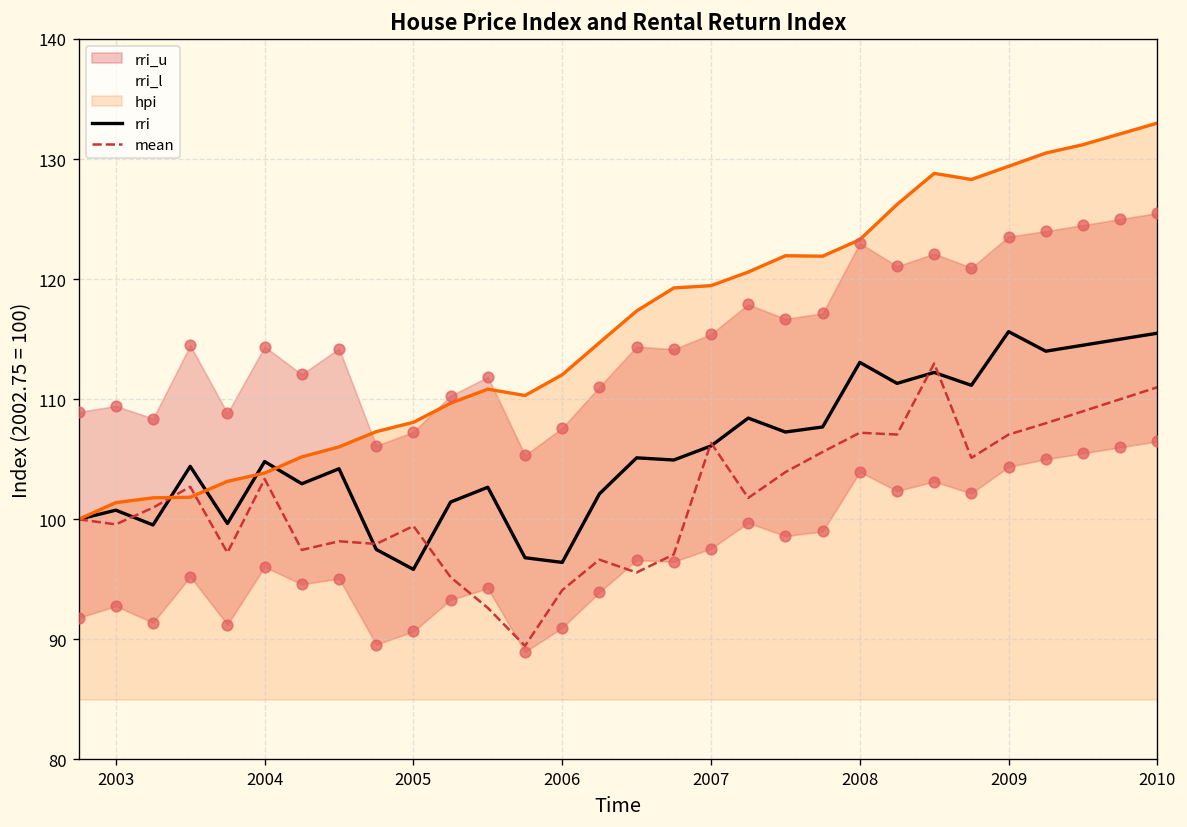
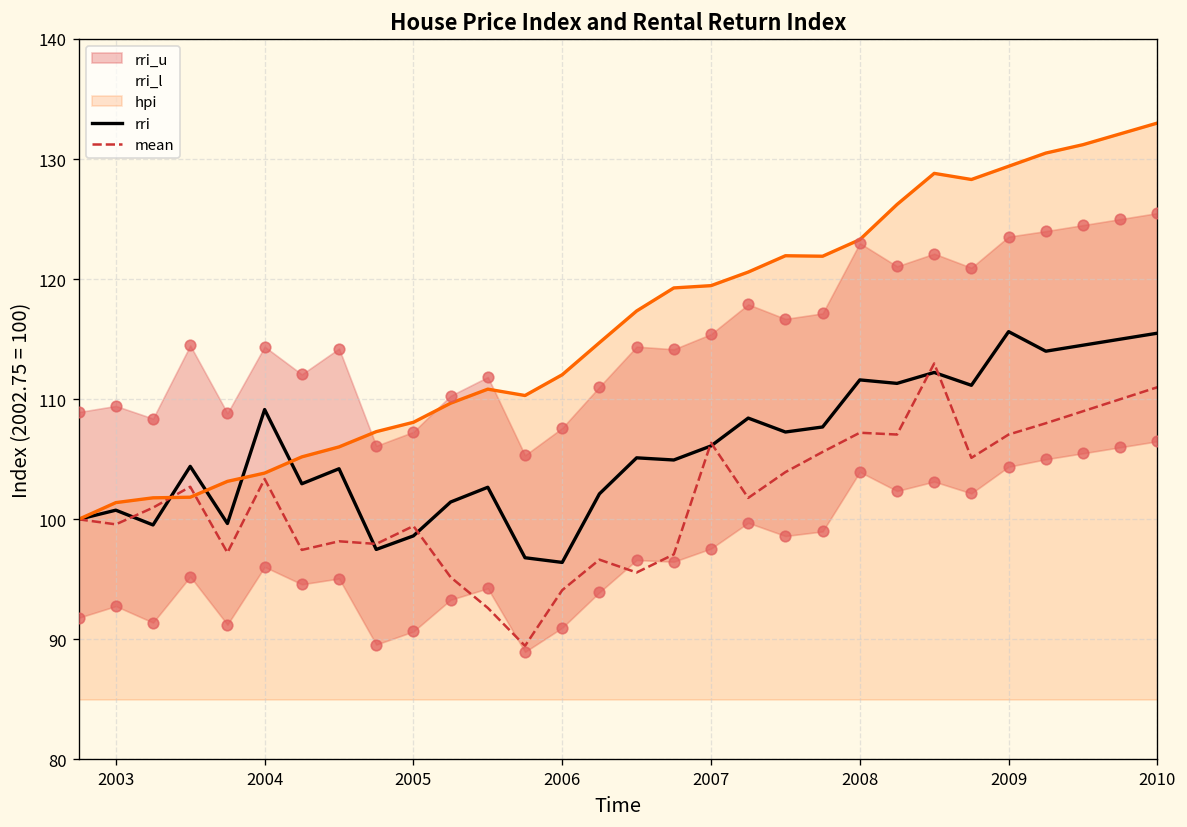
  {
    "rri": {
      "2003": 100.8,
-     "2004": 104.8,
-     "2005": 95.8,
+     "2004": 109.1,
+     "2005": 98.6,
      "2006": 96.4,
      "2007": 106.1,
-     "2008": 113.1,
+     "2008": 111.6,
      "2009": 115.6,
      "2010": 115.5
    }
  }
